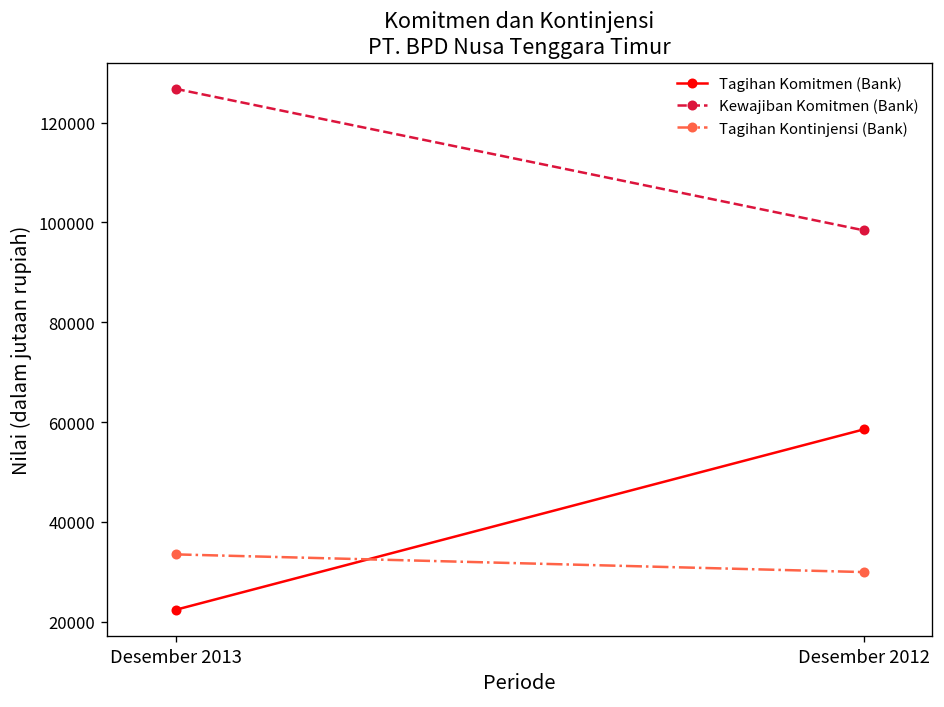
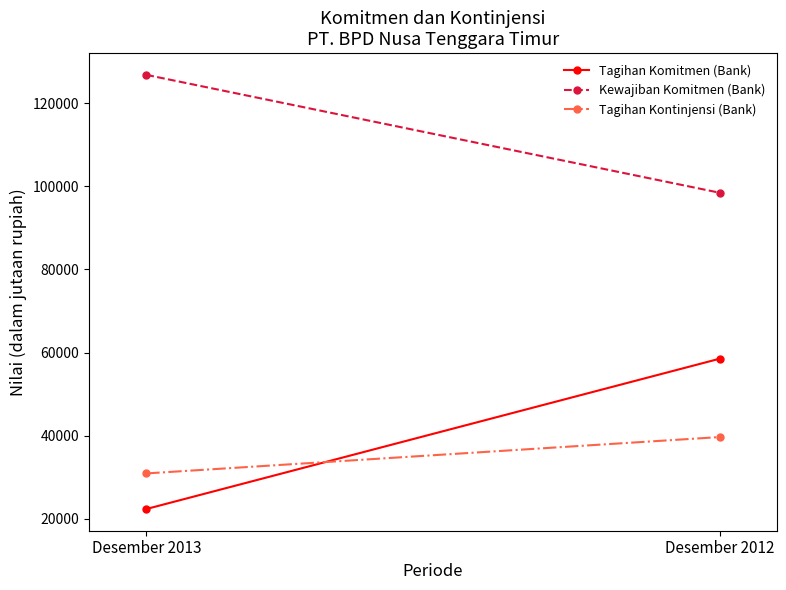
  {
    "Tagihan Komitmen (Bank)": {
      "Desember 2013": 22000,
      "Desember 2012": 59000
    },
    "Kewajiban Komitmen (Bank)": {
      "Desember 2013": 127000,
      "Desember 2012": 98000
    },
    "Tagihan Kontinjensi (Bank)": {
-     "Desember 2013": 33000,
-     "Desember 2012": 30000
+     "Desember 2013": 31000,
+     "Desember 2012": 40000
    }
  }
